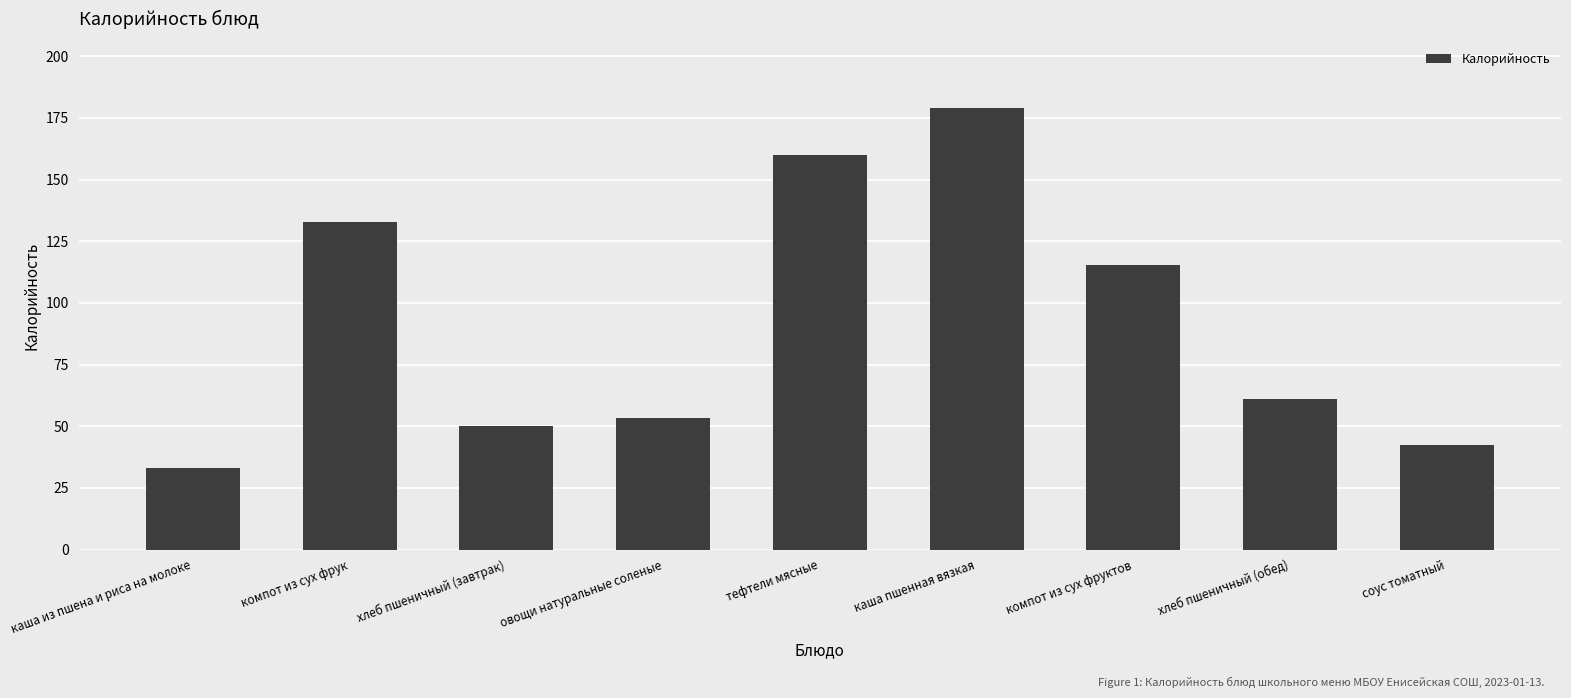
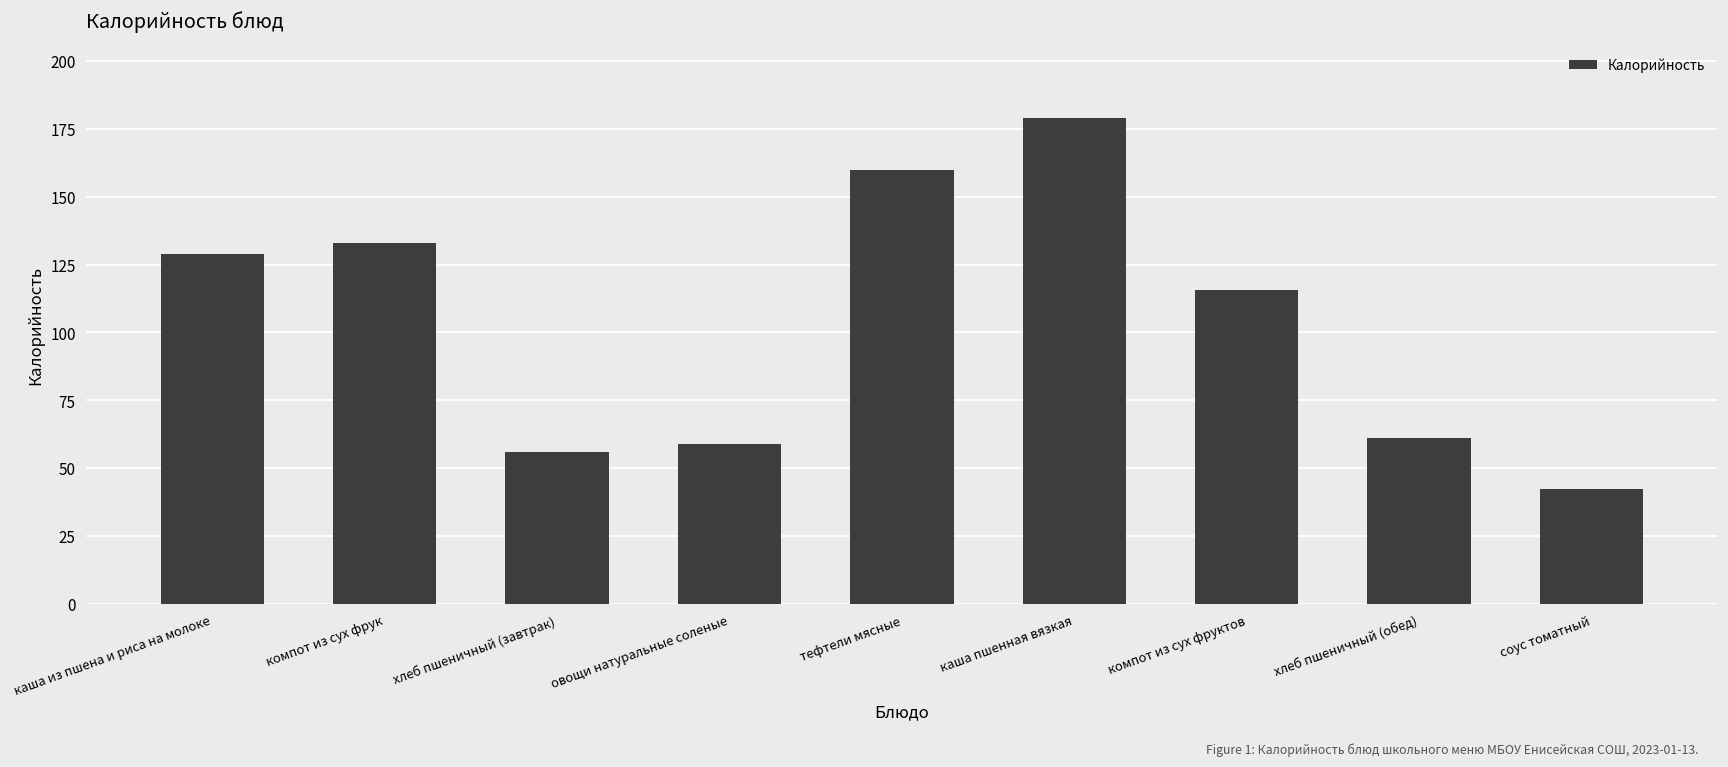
  {
-   "каша из пшена и риса на молоке": 33,
+   "каша из пшена и риса на молоке": 129,
    "компот из сух фрук": 133,
-   "хлеб пшеничный (завтрак)": 50,
-   "овощи натуральные соленые": 54,
+   "хлеб пшеничный (завтрак)": 56,
+   "овощи натуральные соленые": 59,
    "тефтели мясные": 160,
    "каша пшенная вязкая": 179,
    "компот из сух фруктов": 116,
    "хлеб пшеничный (обед)": 61,
    "соус томатный": 42
  }
